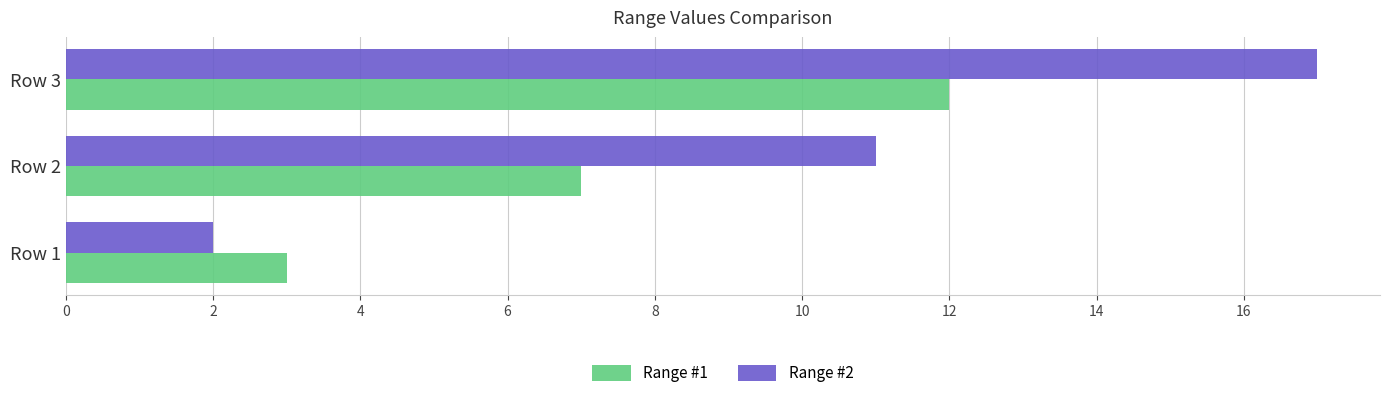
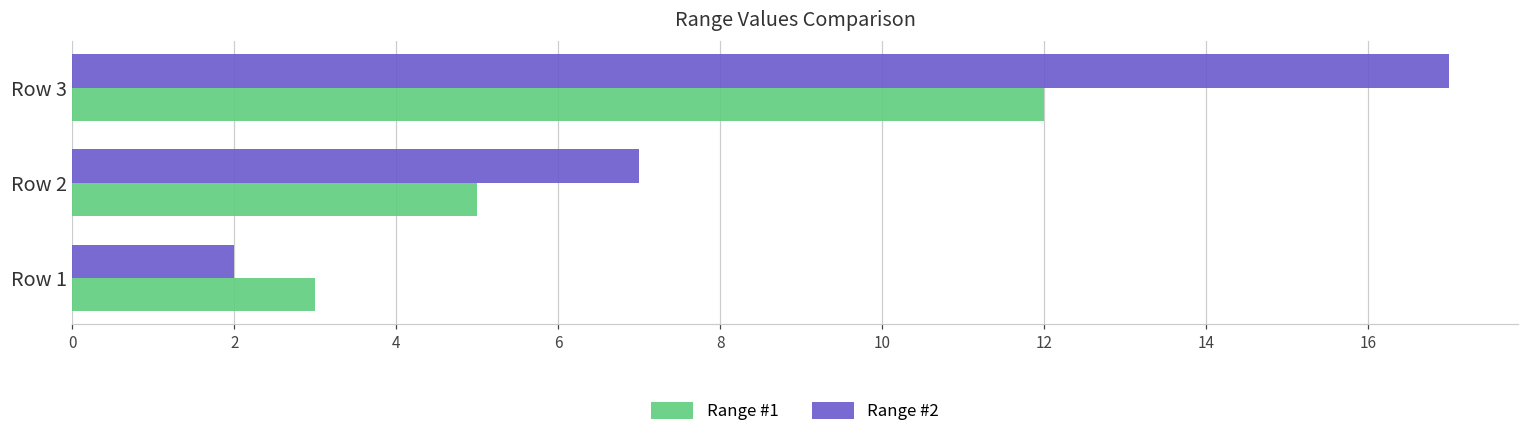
  {
    "Range #1": {
      "Row 3": 12,
-     "Row 2": 7,
+     "Row 2": 5,
      "Row 1": 3
    },
    "Range #2": {
      "Row 3": 17,
-     "Row 2": 11,
+     "Row 2": 7,
      "Row 1": 2
    }
  }
